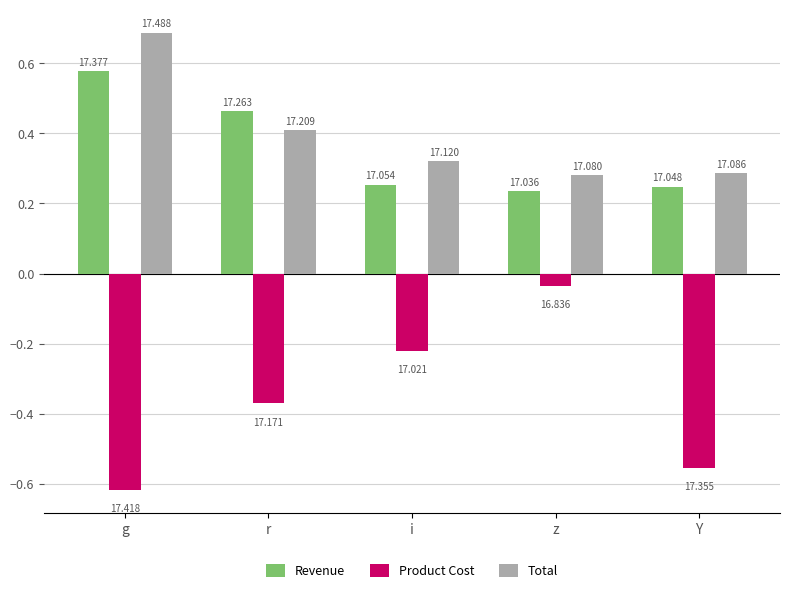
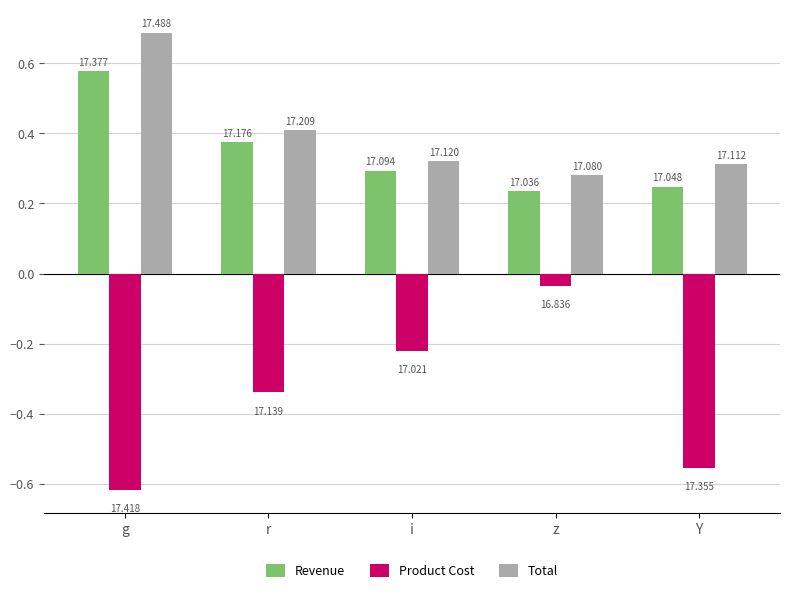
  {
    "Revenue": {
-     "r": 17.263,
-     "i": 17.054
+     "r": 17.176,
+     "i": 17.094
    },
    "Product Cost": {
-     "r": 17.171
+     "r": 17.139
    },
    "Total": {
-     "Y": 17.086
+     "Y": 17.112
    }
  }
